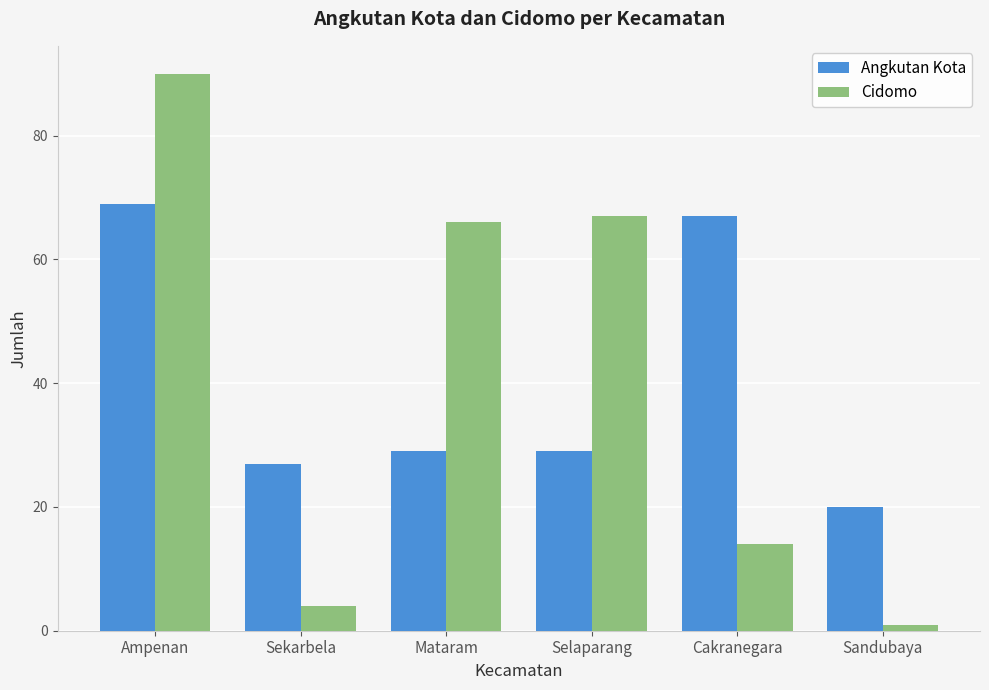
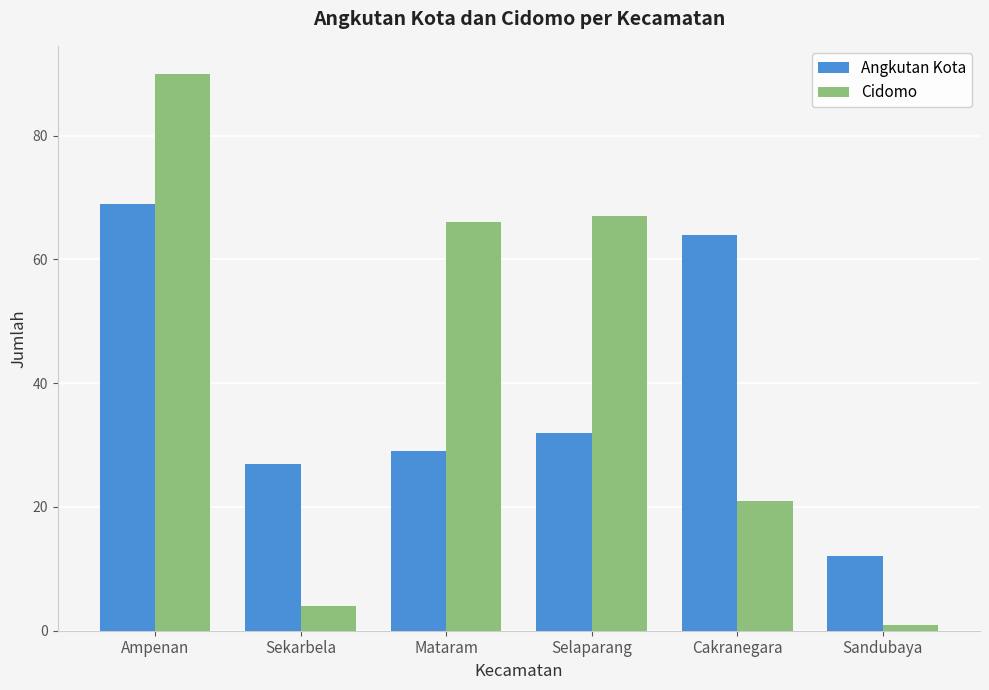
  {
    "Angkutan Kota": {
      "Ampenan": 69,
      "Sekarbela": 27,
      "Mataram": 29,
-     "Selaparang": 29,
-     "Cakranegara": 67,
-     "Sandubaya": 20
+     "Selaparang": 32,
+     "Cakranegara": 64,
+     "Sandubaya": 12
    },
    "Cidomo": {
      "Ampenan": 90,
      "Sekarbela": 4,
      "Mataram": 66,
      "Selaparang": 67,
-     "Cakranegara": 14,
+     "Cakranegara": 21,
      "Sandubaya": 1
    }
  }
